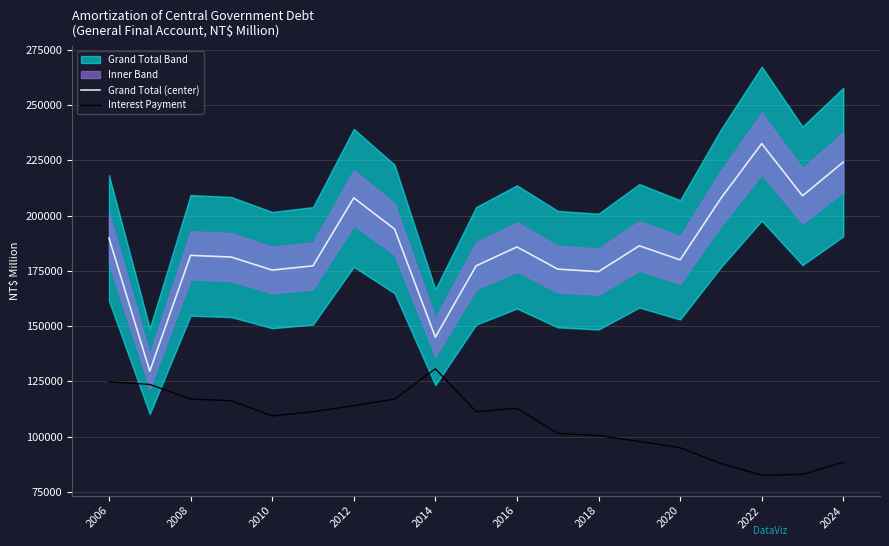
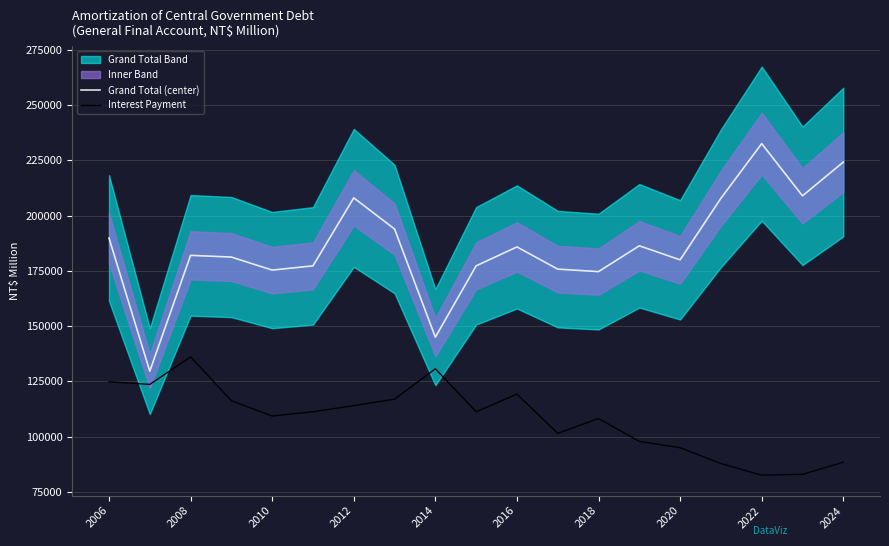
  {
    "Grand Total (center)": {
      "2006": 190000,
      "2008": 182000,
      "2010": 175000,
      "2012": 208000,
      "2014": 145000,
      "2016": 186000,
      "2018": 175000,
      "2020": 180000,
      "2022": 233000,
      "2024": 224000
    },
    "Interest Payment": {
      "2006": 125000,
-     "2008": 117000,
+     "2008": 136000,
      "2010": 109000,
      "2012": 114000,
      "2014": 131000,
-     "2016": 113000,
-     "2018": 100000,
+     "2016": 119000,
+     "2018": 108000,
      "2020": 95000,
      "2022": 83000,
      "2024": 88000
    }
  }
